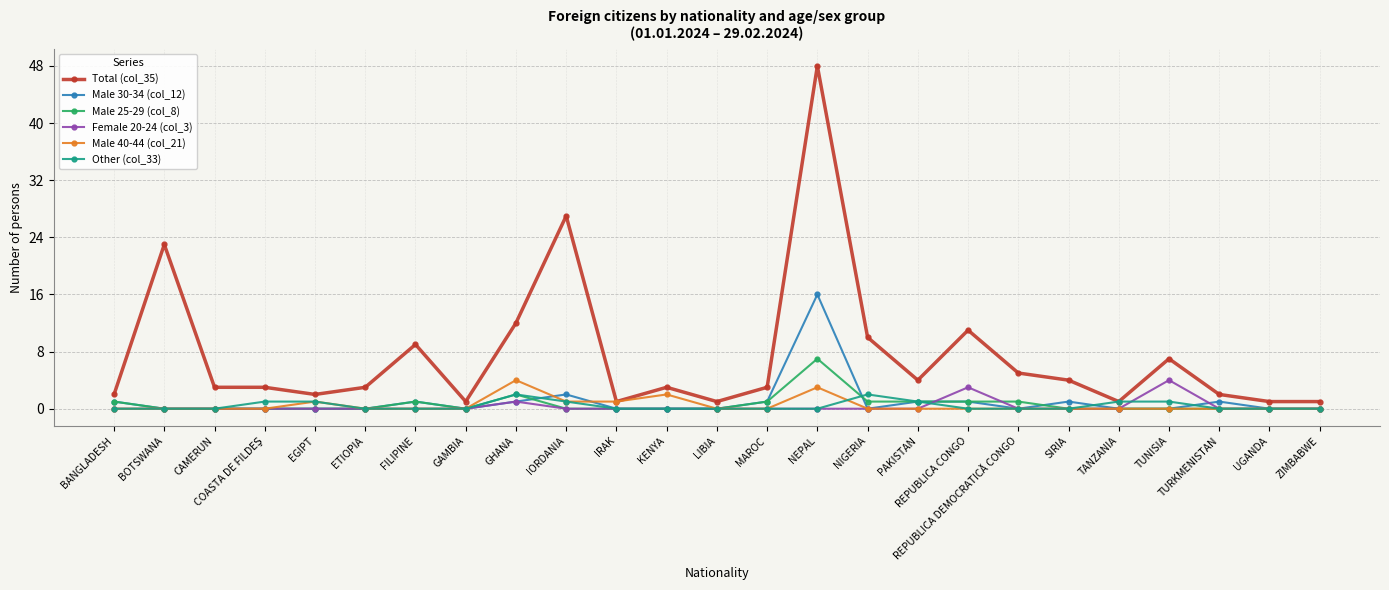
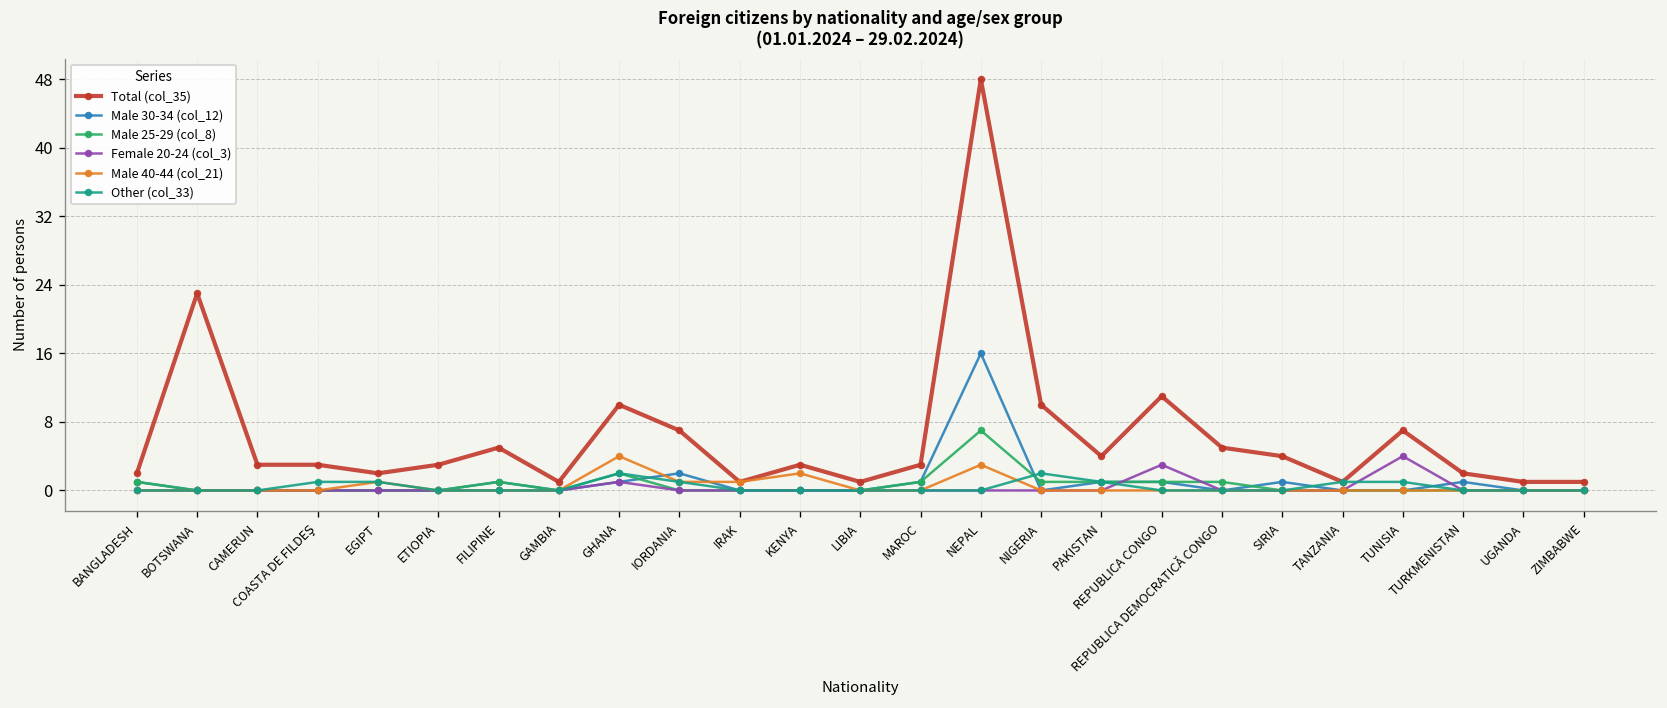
  {
    "Total (col_35)": {
      "BANGLADESH": 2,
      "BOTSWANA": 23,
      "CAMERUN": 3,
      "COASTA DE FILDEŞ": 3,
      "EGIPT": 2,
      "ETIOPIA": 3,
-     "FILIPINE": 9,
+     "FILIPINE": 5,
      "GAMBIA": 1,
-     "GHANA": 12,
-     "IORDANIA": 27,
+     "GHANA": 10,
+     "IORDANIA": 7,
      "KENYA": 3,
      "LIBIA": 1,
      "MAROC": 3,
      "NEPAL": 48,
      "NIGERIA": 10,
      "PAKISTAN": 4,
      "REPUBLICA CONGO": 11,
      "REPUBLICA DEMOCRATICĂ CONGO": 5,
      "SIRIA": 4,
      "TUNISIA": 7,
      "TURKMENISTAN": 2,
      "UGANDA": 1,
      "ZIMBABWE": 1
    },
    "Male 30-34 (col_12)": {
      "IORDANIA": 2,
      "NEPAL": 16,
      "SIRIA": 1,
      "TURKMENISTAN": 1
    },
    "Female 20-24 (col_3)": {
      "REPUBLICA CONGO": 3,
      "TUNISIA": 4
    },
    "Male 40-44 (col_21)": {
      "GHANA": 4,
      "KENYA": 2,
      "NEPAL": 3
    }
  }
